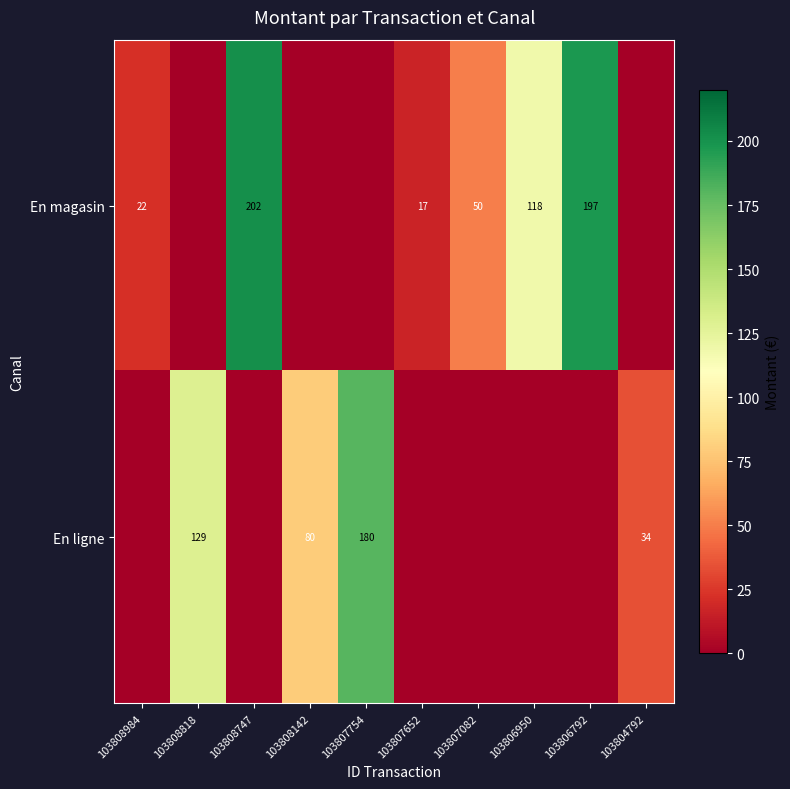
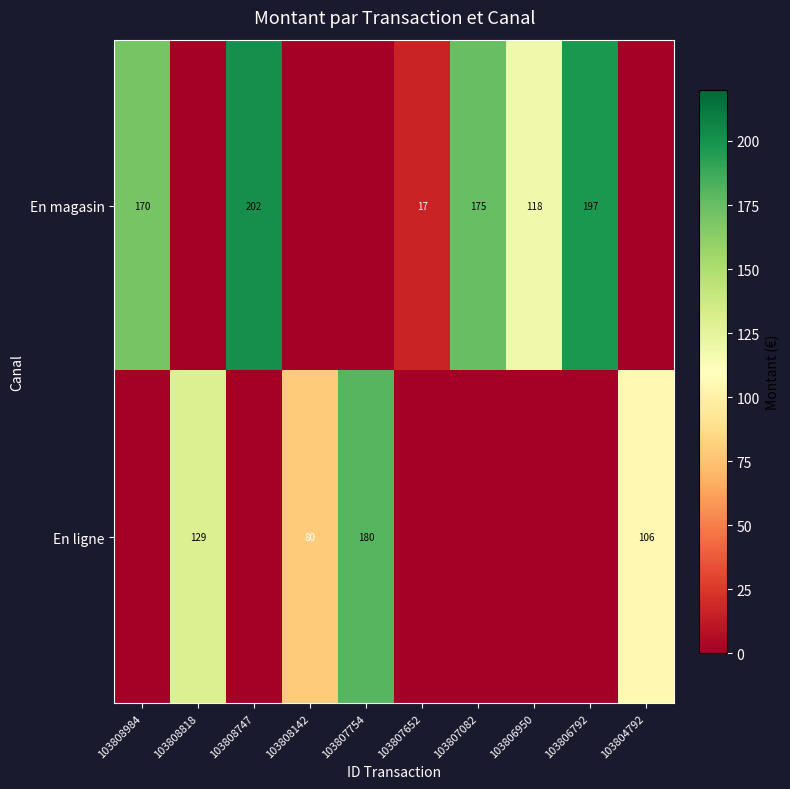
  {
    "En magasin": {
-     "103808984": 22,
+     "103808984": 170,
      "103808747": 202,
      "103807652": 17,
-     "103807082": 50,
+     "103807082": 175,
      "103806950": 118,
      "103806792": 197
    },
    "En ligne": {
      "103808818": 129,
      "103808142": 80,
      "103807754": 180,
-     "103804792": 34
+     "103804792": 106
    }
  }
